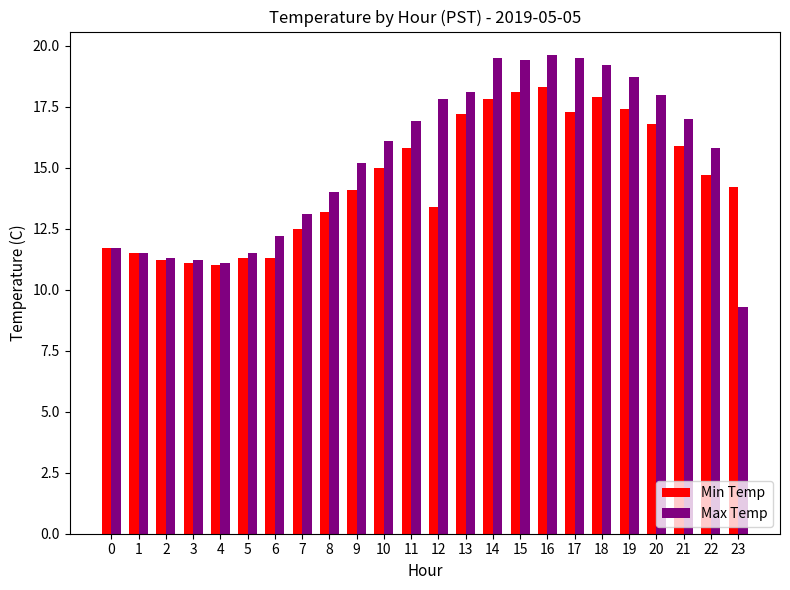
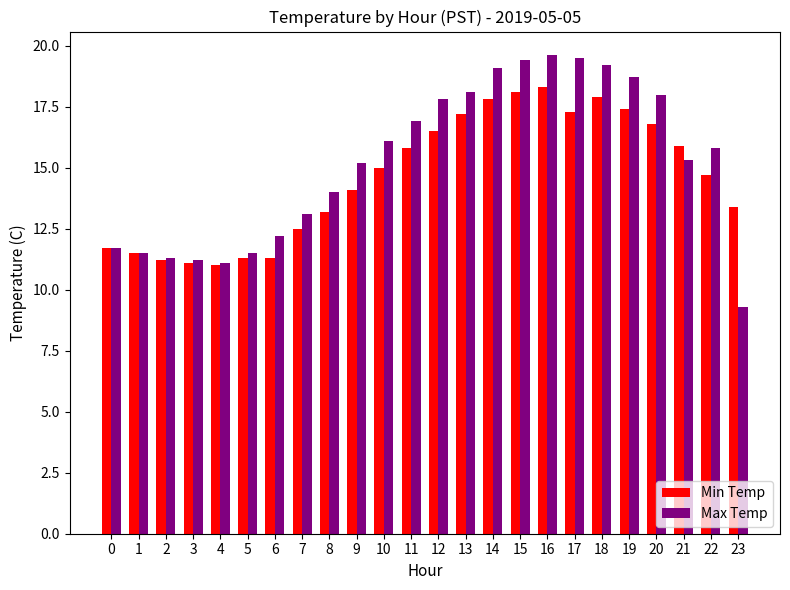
  {
    "Min Temp": {
      "0": 11.7,
      "1": 11.5,
      "2": 11.2,
      "3": 11.1,
      "4": 11.0,
      "5": 11.3,
      "6": 11.3,
      "7": 12.5,
      "8": 13.2,
      "9": 14.1,
      "10": 15.0,
      "11": 15.8,
-     "12": 13.4,
+     "12": 16.5,
      "13": 17.2,
      "14": 17.8,
      "15": 18.1,
      "16": 18.3,
      "17": 17.3,
      "18": 17.9,
      "19": 17.4,
      "20": 16.8,
      "21": 15.9,
      "22": 14.7,
-     "23": 14.2
+     "23": 13.4
    },
    "Max Temp": {
      "0": 11.7,
      "1": 11.5,
      "2": 11.3,
      "3": 11.2,
      "4": 11.1,
      "5": 11.5,
      "6": 12.2,
      "7": 13.1,
      "8": 14.0,
      "9": 15.2,
      "10": 16.1,
      "11": 16.9,
      "12": 17.8,
      "13": 18.1,
-     "14": 19.5,
+     "14": 19.1,
      "15": 19.4,
      "16": 19.6,
      "17": 19.5,
      "18": 19.2,
      "19": 18.7,
      "20": 18.0,
-     "21": 17.0,
+     "21": 15.3,
      "22": 15.8,
      "23": 9.3
    }
  }
